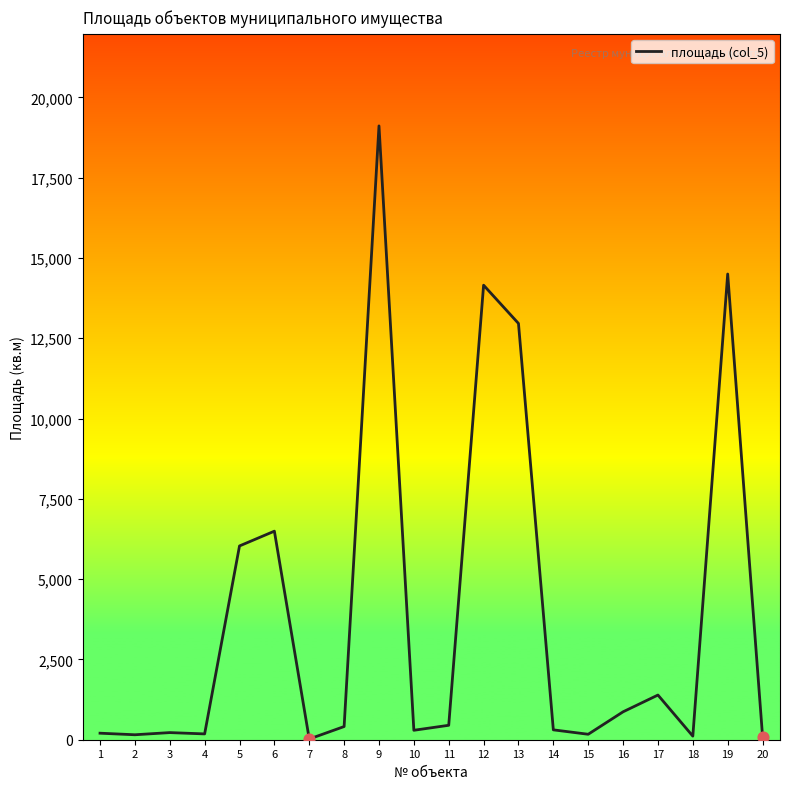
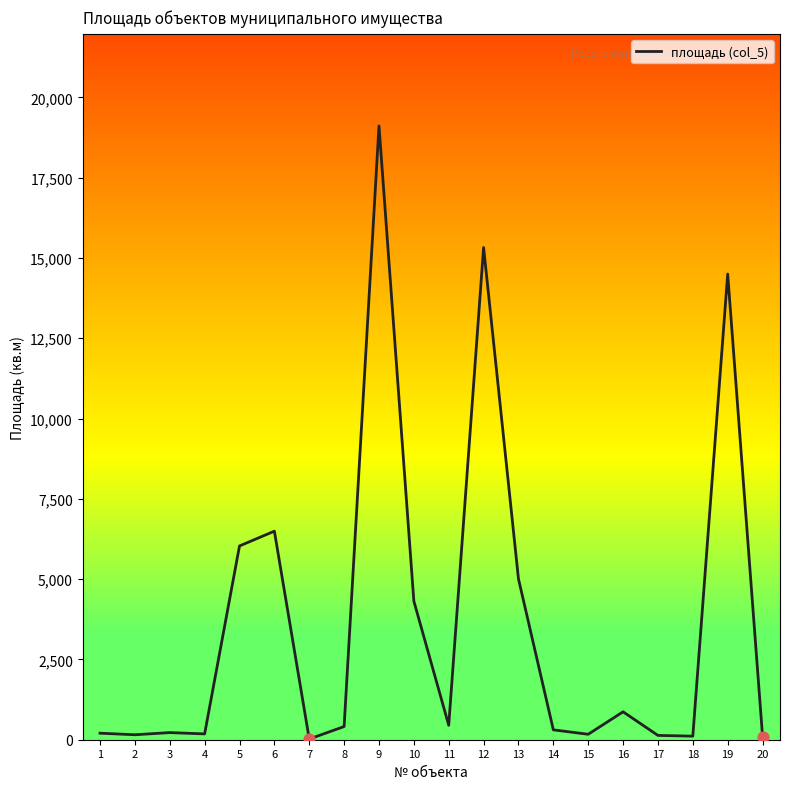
  {
    "площадь (col_5)": {
      "1": "200",
      "2": "200",
      "3": "200",
      "4": "200",
      "5": "6,000",
      "6": "6,500",
      "8": "400",
      "9": "19,100",
-     "10": "300",
+     "10": "4,300",
      "11": "400",
-     "12": "14,200",
-     "13": "13,000",
+     "12": "15,300",
+     "13": "5,000",
      "14": "300",
      "15": "200",
      "16": "900",
-     "17": "1,400",
+     "17": "100",
      "18": "100",
      "19": "14,500"
    }
  }
